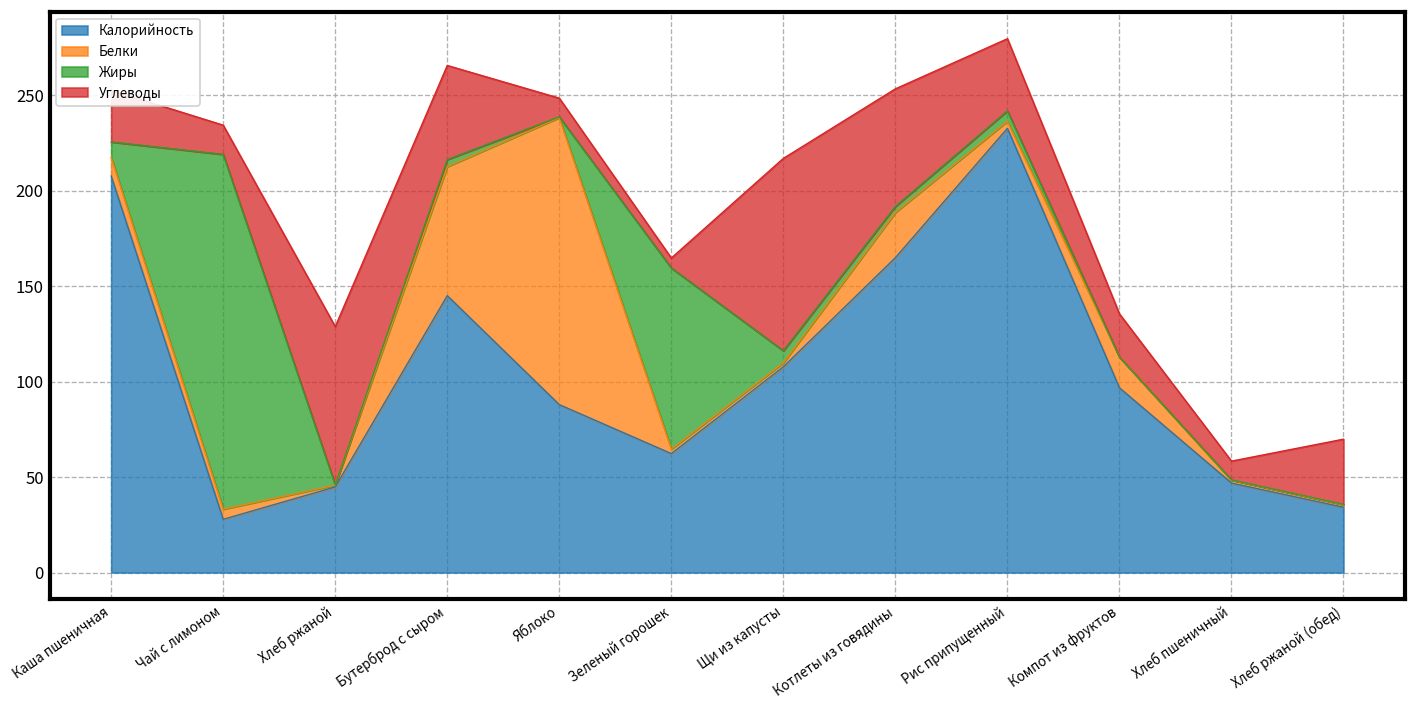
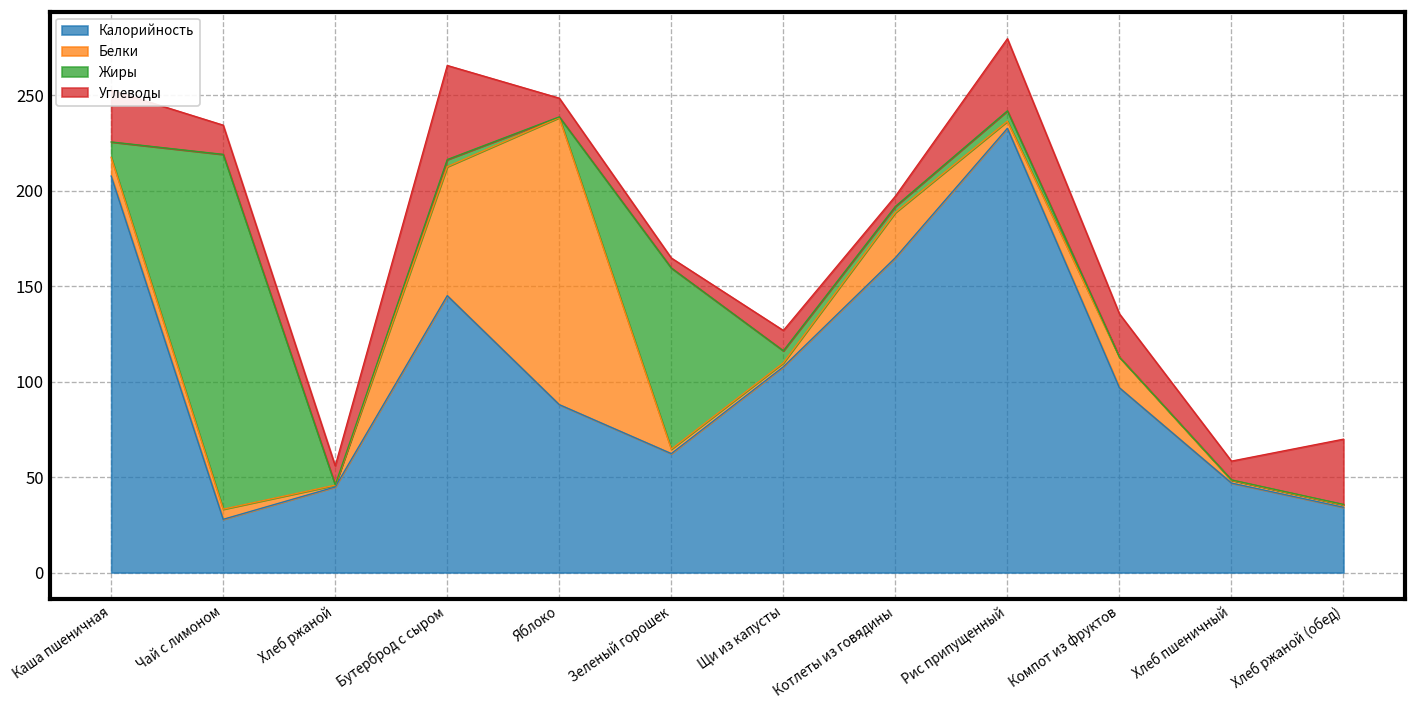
  {
    "Калорийность": {
      "Каша пшеничная": 208,
      "Чай с лимоном": 28,
      "Бутерброд с сыром": 145,
      "Яблоко": 88,
      "Зеленый горошек": 62,
      "Щи из капусты": 108,
      "Котлеты из говядины": 165,
      "Рис припущенный": 233,
      "Компот из фруктов": 97
    },
    "Белки": {
      "Каша пшеничная": 10,
      "Чай с лимоном": 5,
      "Бутерброд с сыром": 68,
      "Зеленый горошек": 2,
      "Щи из капусты": 2,
      "Котлеты из говядины": 24,
      "Рис припущенный": 4
    },
    "Жиры": {
      "Каша пшеничная": 8,
      "Чай с лимоном": 186,
      "Бутерброд с сыром": 4,
      "Зеленый горошек": 95,
      "Щи из капусты": 6,
      "Котлеты из говядины": 3,
      "Рис припущенный": 5
    },
    "Углеводы": {
      "Чай с лимоном": 15,
-     "Хлеб ржаной": 83,
+     "Хлеб ржаной": 10,
      "Бутерброд с сыром": 49,
      "Яблоко": 10,
      "Зеленый горошек": 5,
-     "Щи из капусты": 101,
-     "Котлеты из говядины": 62,
+     "Щи из капусты": 11,
+     "Котлеты из говядины": 5,
      "Рис припущенный": 38,
      "Компот из фруктов": 23,
      "Хлеб пшеничный": 10,
      "Хлеб ржаной (обед)": 34
    }
  }
